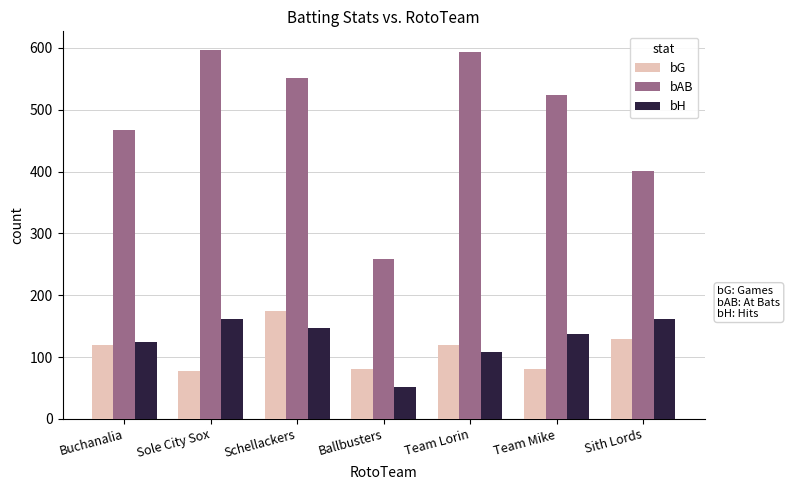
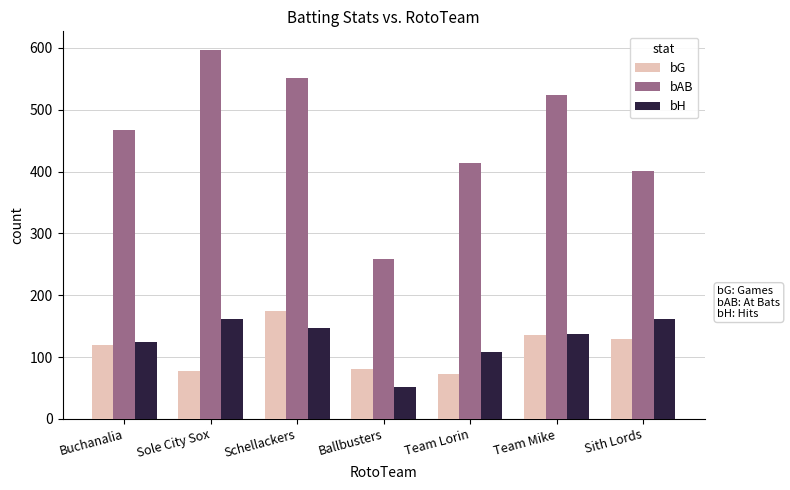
  {
    "bG": {
      "Buchanalia": 120,
      "Sole City Sox": 80,
      "Schellackers": 170,
      "Ballbusters": 80,
-     "Team Lorin": 120,
-     "Team Mike": 80,
+     "Team Lorin": 70,
+     "Team Mike": 140,
      "Sith Lords": 130
    },
    "bAB": {
      "Buchanalia": 470,
      "Sole City Sox": 600,
      "Schellackers": 550,
      "Ballbusters": 260,
-     "Team Lorin": 590,
+     "Team Lorin": 410,
      "Team Mike": 520,
      "Sith Lords": 400
    },
    "bH": {
      "Buchanalia": 120,
      "Sole City Sox": 160,
      "Schellackers": 150,
      "Ballbusters": 50,
      "Team Lorin": 110,
      "Team Mike": 140,
      "Sith Lords": 160
    }
  }
